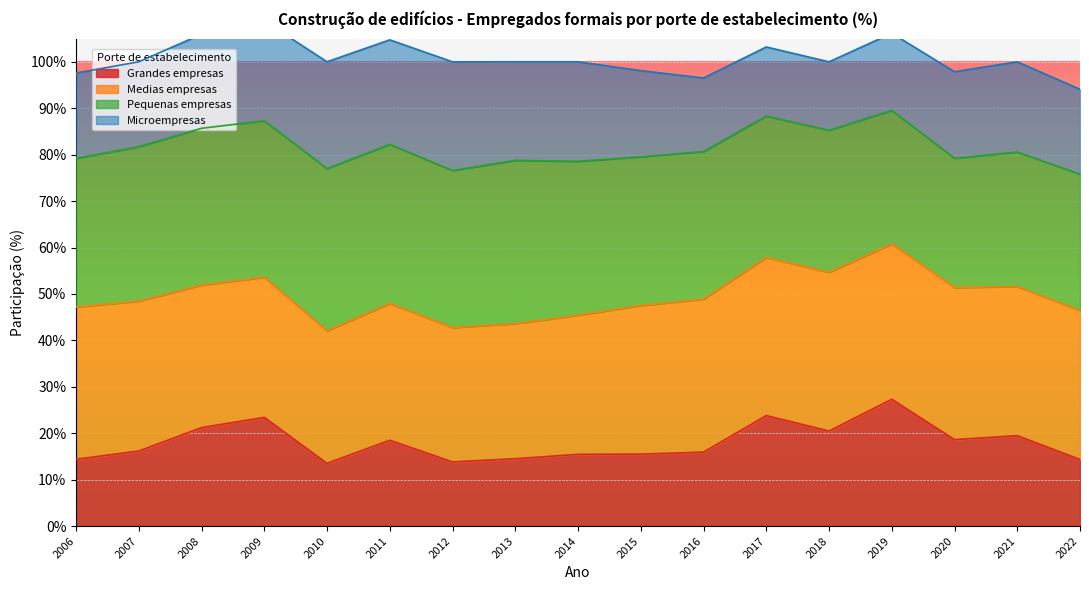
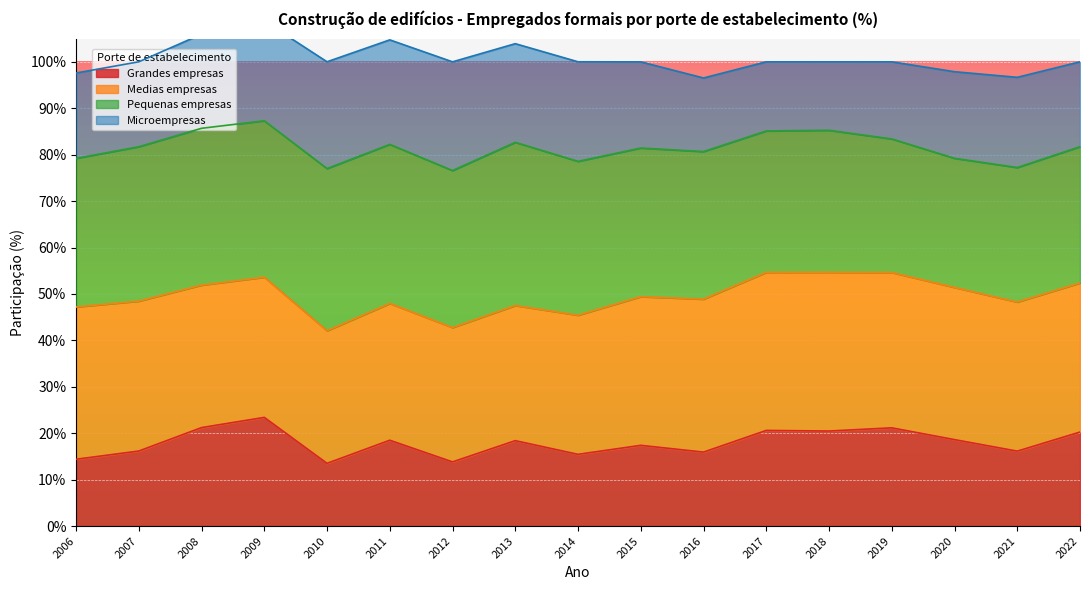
  {
    "Grandes empresas": {
      "2006": "14%",
      "2007": "16%",
      "2008": "21%",
      "2009": "23%",
      "2010": "14%",
      "2011": "18%",
      "2012": "14%",
-     "2013": "15%",
+     "2013": "18%",
      "2014": "15%",
-     "2015": "16%",
+     "2015": "17%",
      "2016": "16%",
-     "2017": "24%",
+     "2017": "21%",
      "2018": "20%",
-     "2019": "27%",
+     "2019": "21%",
      "2020": "19%",
-     "2021": "19%",
-     "2022": "14%"
+     "2021": "16%",
+     "2022": "20%"
    },
    "Medias empresas": {
      "2006": "33%",
      "2007": "32%",
      "2008": "31%",
      "2009": "30%",
      "2010": "29%",
      "2011": "29%",
      "2012": "29%",
      "2013": "29%",
      "2014": "30%",
      "2015": "32%",
      "2016": "33%",
      "2017": "34%",
      "2018": "34%",
      "2019": "33%",
      "2020": "33%",
      "2021": "32%",
      "2022": "32%"
    },
    "Pequenas empresas": {
      "2006": "32%",
      "2007": "33%",
      "2009": "34%",
      "2010": "35%",
      "2011": "34%",
      "2012": "34%",
      "2013": "35%",
      "2014": "33%",
      "2015": "32%",
      "2016": "32%",
      "2017": "30%",
      "2018": "31%",
      "2019": "29%",
      "2020": "28%",
      "2021": "29%",
      "2022": "29%"
    },
    "Microempresas": {
      "2006": "18%",
      "2010": "23%",
      "2011": "23%",
      "2012": "23%",
      "2013": "21%",
      "2014": "21%",
      "2015": "19%",
      "2016": "16%",
      "2017": "15%",
      "2018": "15%",
      "2020": "19%",
      "2021": "19%",
      "2022": "18%"
    }
  }
